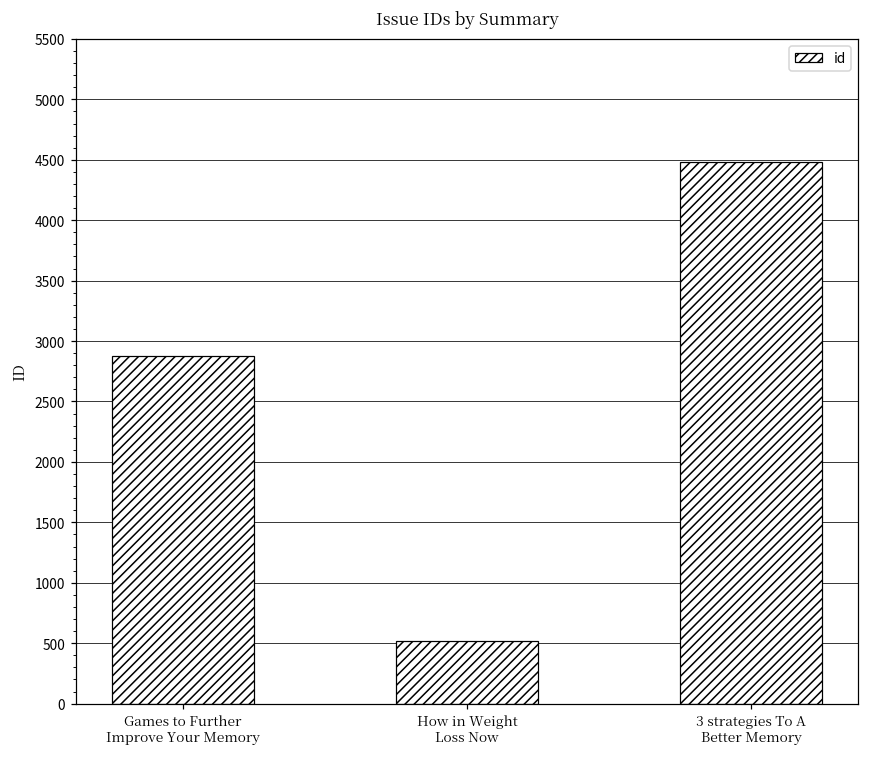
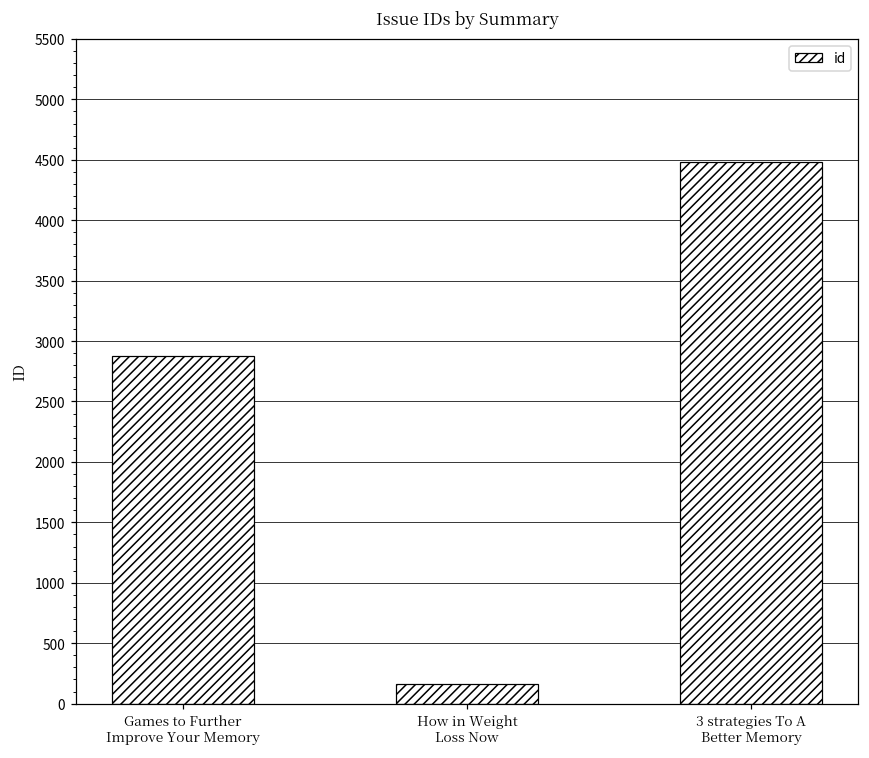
  {
    "Games to Further Improve Your Memory": 2880,
-   "How in Weight Loss Now": 510,
+   "How in Weight Loss Now": 170,
    "3 strategies To A Better Memory": 4480
  }
